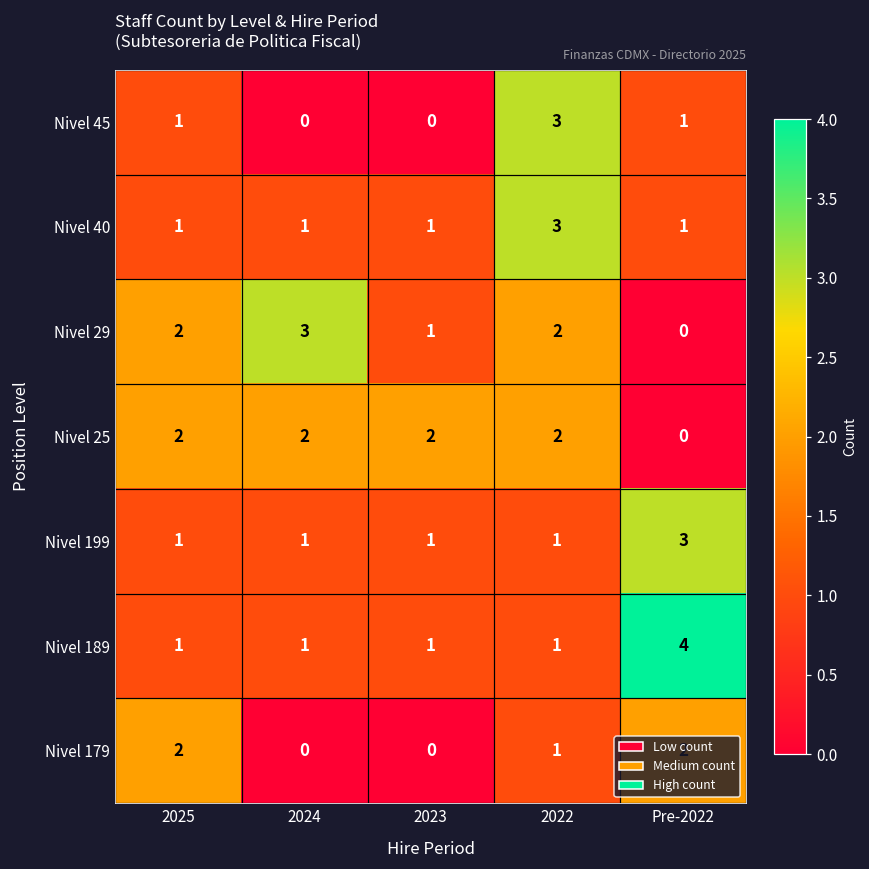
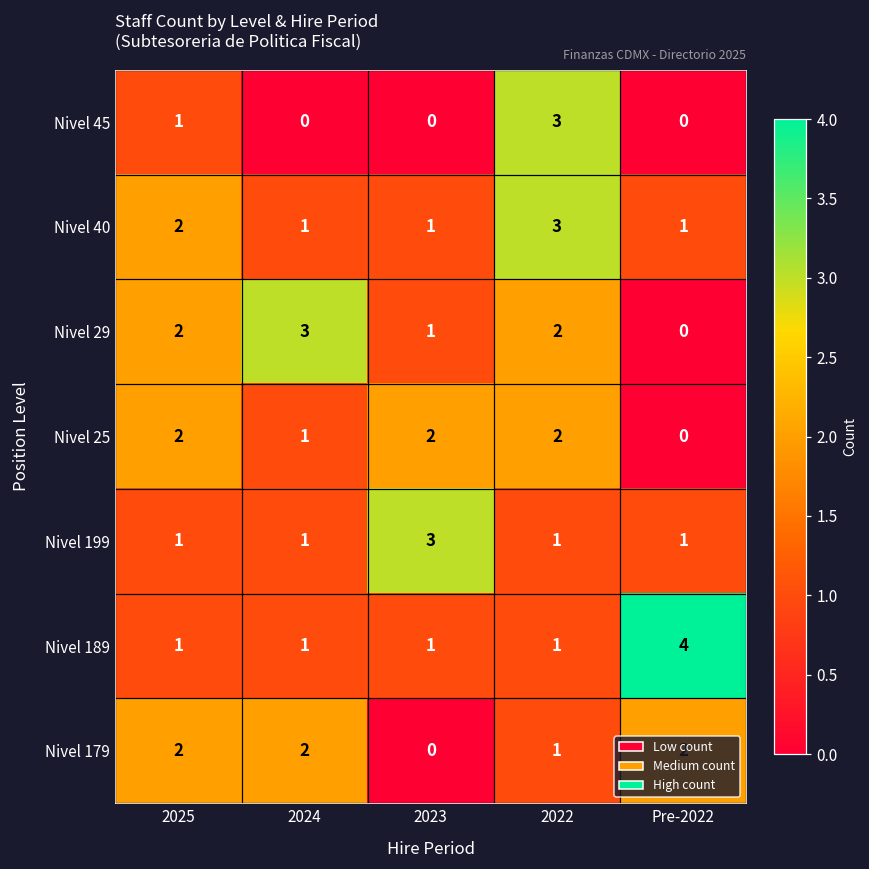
  {
    "Nivel 45": {
      "2025": 1,
      "2024": 0,
      "2023": 0,
      "2022": 3,
-     "Pre-2022": 1
+     "Pre-2022": 0
    },
    "Nivel 40": {
-     "2025": 1,
+     "2025": 2,
      "2024": 1,
      "2023": 1,
      "2022": 3,
      "Pre-2022": 1
    },
    "Nivel 29": {
      "2025": 2,
      "2024": 3,
      "2023": 1,
      "2022": 2,
      "Pre-2022": 0
    },
    "Nivel 25": {
      "2025": 2,
-     "2024": 2,
+     "2024": 1,
      "2023": 2,
      "2022": 2,
      "Pre-2022": 0
    },
    "Nivel 199": {
      "2025": 1,
      "2024": 1,
-     "2023": 1,
+     "2023": 3,
      "2022": 1,
-     "Pre-2022": 3
+     "Pre-2022": 1
    },
    "Nivel 189": {
      "2025": 1,
      "2024": 1,
      "2023": 1,
      "2022": 1,
      "Pre-2022": 4
    },
    "Nivel 179": {
      "2025": 2,
-     "2024": 0,
+     "2024": 2,
      "2023": 0,
      "2022": 1
    }
  }
